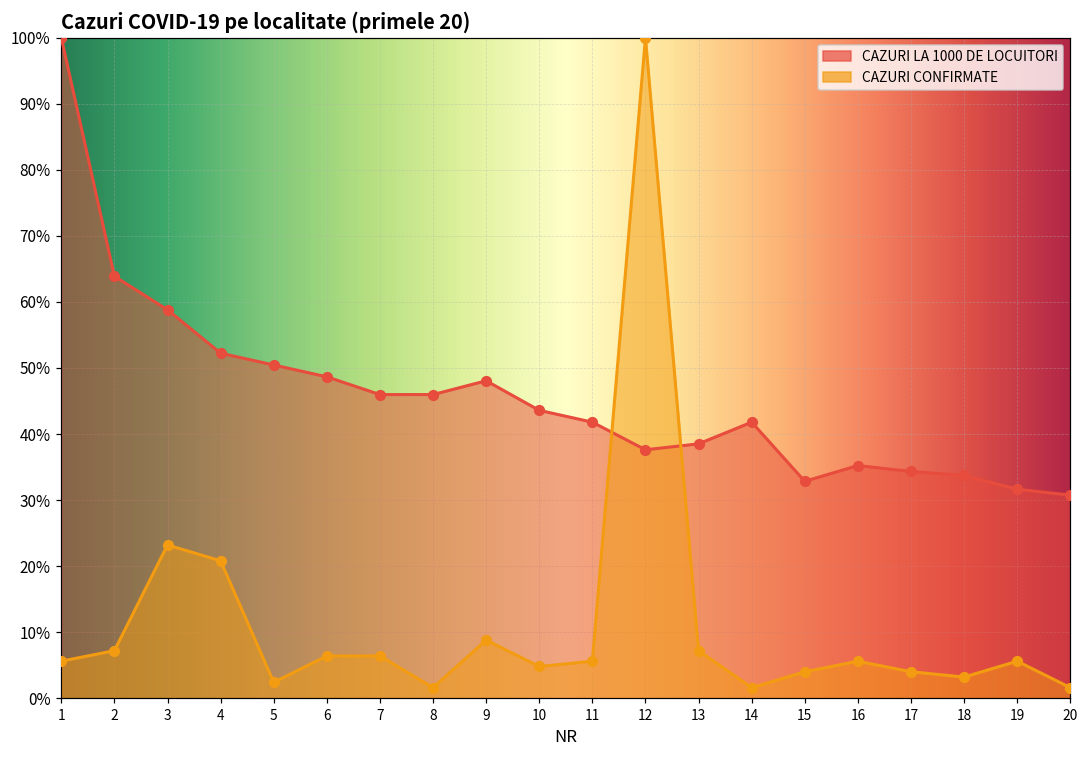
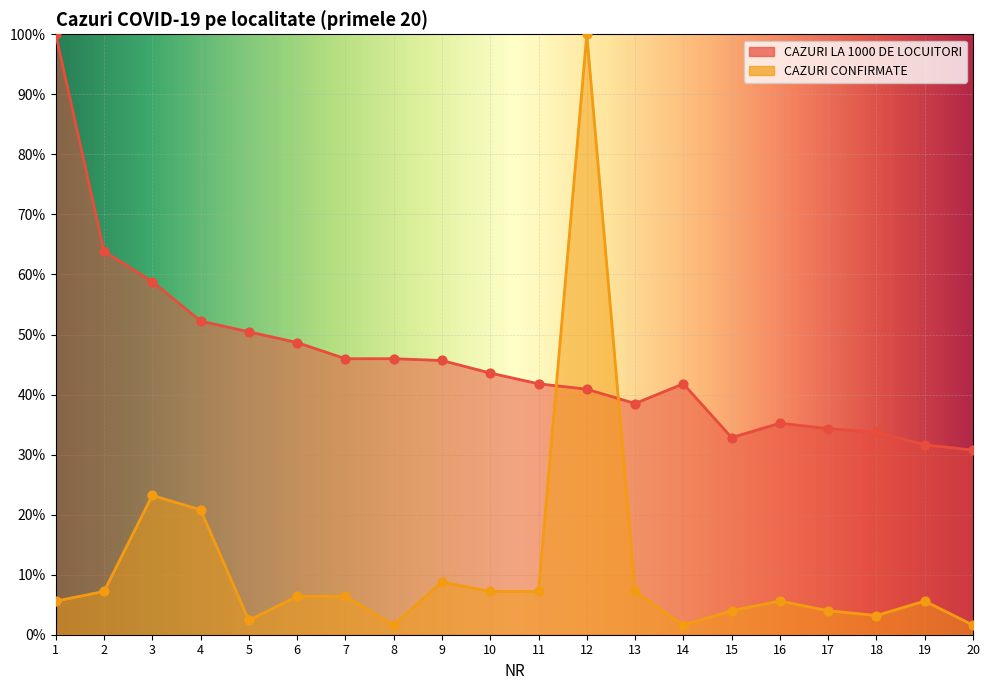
  {
    "CAZURI LA 1000 DE LOCUITORI": {
      "1": "100%",
      "2": "64%",
      "3": "59%",
      "4": "52%",
      "5": "50%",
      "6": "49%",
      "7": "46%",
      "8": "46%",
-     "9": "48%",
+     "9": "46%",
      "10": "44%",
      "11": "42%",
-     "12": "38%",
+     "12": "41%",
      "13": "39%",
      "14": "42%",
      "15": "33%",
      "16": "35%",
      "17": "34%",
      "18": "34%",
      "19": "32%",
      "20": "31%"
    },
    "CAZURI CONFIRMATE": {
      "1": "6%",
      "2": "7%",
      "3": "23%",
      "4": "21%",
      "5": "2%",
      "6": "6%",
      "7": "6%",
      "8": "2%",
      "9": "9%",
-     "10": "5%",
-     "11": "6%",
+     "10": "7%",
+     "11": "7%",
      "12": "100%",
      "13": "7%",
      "14": "2%",
      "15": "4%",
      "16": "6%",
      "17": "4%",
      "18": "3%",
      "19": "6%",
      "20": "2%"
    }
  }
